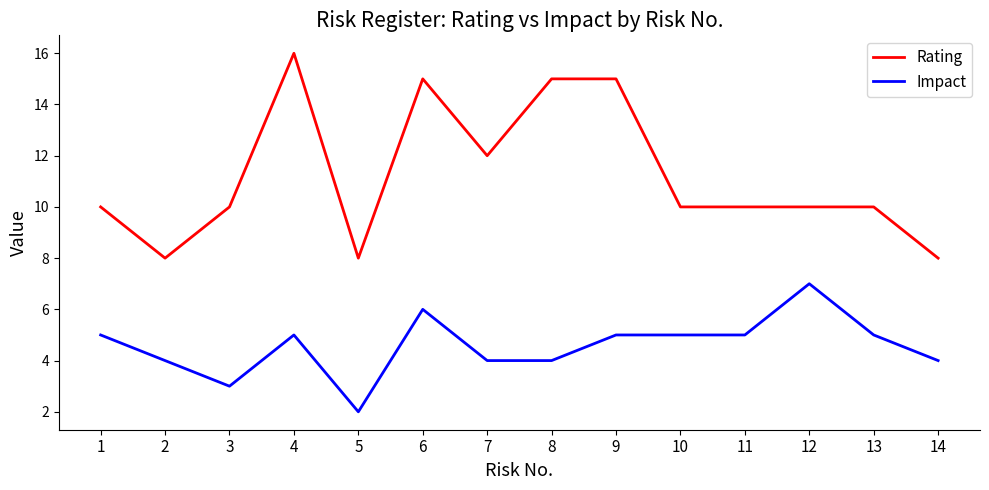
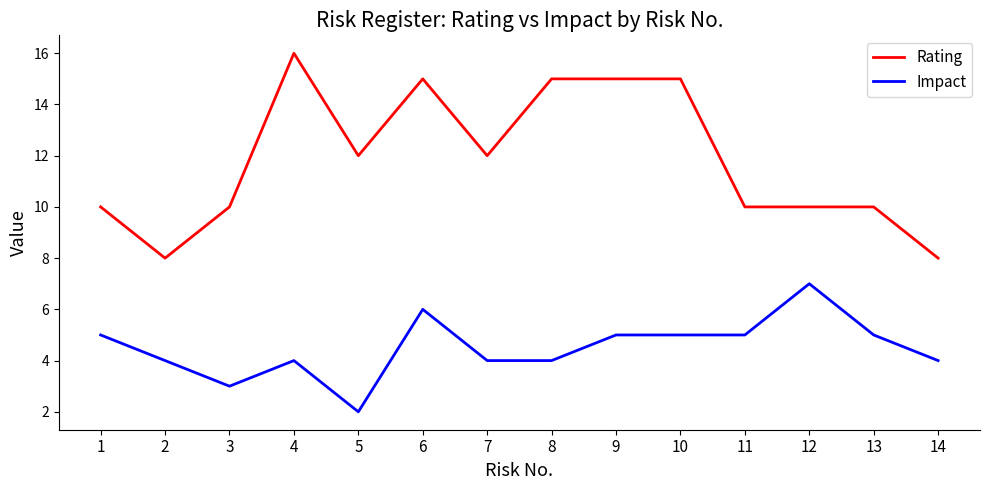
  {
    "Rating": {
      "1": 10,
      "2": 8,
      "3": 10,
      "4": 16,
-     "5": 8,
+     "5": 12,
      "6": 15,
      "7": 12,
      "8": 15,
      "9": 15,
-     "10": 10,
+     "10": 15,
      "11": 10,
      "12": 10,
      "13": 10,
      "14": 8
    },
    "Impact": {
      "1": 5,
      "2": 4,
      "3": 3,
-     "4": 5,
+     "4": 4,
      "5": 2,
      "6": 6,
      "7": 4,
      "8": 4,
      "9": 5,
      "10": 5,
      "11": 5,
      "12": 7,
      "13": 5,
      "14": 4
    }
  }
